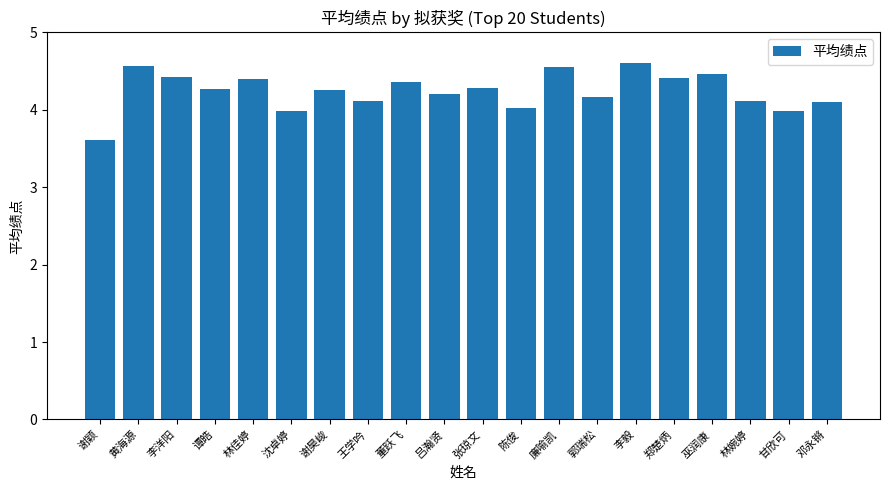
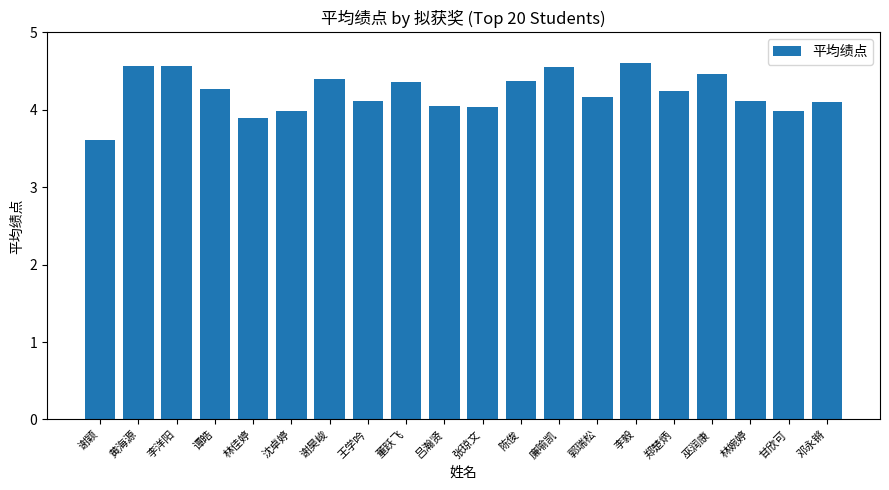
  {
    "谢颖": 3.6,
    "黄海源": 4.6,
-   "李洋阳": 4.4,
+   "李洋阳": 4.6,
    "谭皓": 4.3,
-   "林佳婷": 4.4,
+   "林佳婷": 3.9,
    "沈卓婷": 4.0,
-   "谢昊峻": 4.3,
+   "谢昊峻": 4.4,
    "王学吟": 4.1,
    "董跃飞": 4.4,
-   "吕瀚贤": 4.2,
-   "张琼文": 4.3,
-   "陈俊": 4.0,
+   "吕瀚贤": 4.1,
+   "张琼文": 4.0,
+   "陈俊": 4.4,
    "廉喻凯": 4.6,
    "郭瑞松": 4.2,
    "李毅": 4.6,
-   "郑楚炳": 4.4,
+   "郑楚炳": 4.2,
    "巫润康": 4.5,
    "林婉婷": 4.1,
    "甘欣可": 4.0,
    "邓永锵": 4.1
  }
